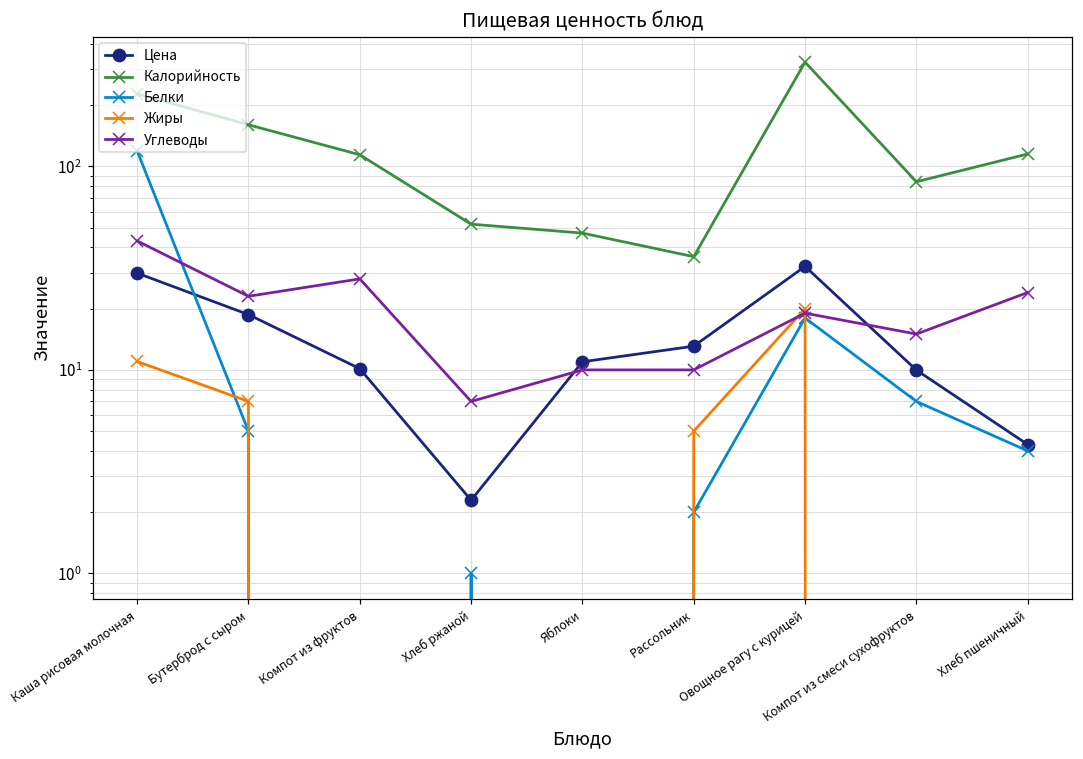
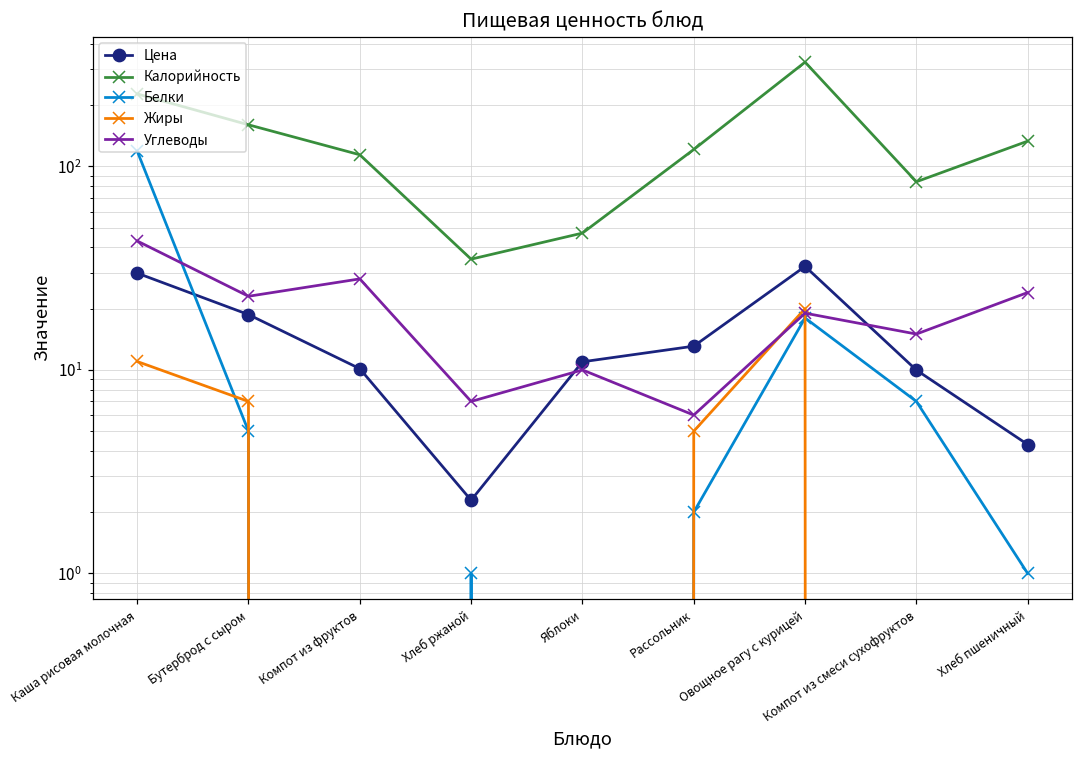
  {
    "Цена": {
      "Каша рисовая молочная": 30,
      "Бутерброд с сыром": 19,
      "Компот из фруктов": 10,
      "Хлеб ржаной": 2.3,
      "Яблоки": 11,
      "Рассольник": 13,
      "Овощное рагу с курицей": 32,
      "Компот из смеси сухофруктов": 10,
      "Хлеб пшеничный": 4.3
    },
    "Калорийность": {
      "Бутерброд с сыром": 160,
      "Компот из фруктов": 110,
-     "Хлеб ржаной": 52,
+     "Хлеб ржаной": 35,
      "Яблоки": 47,
-     "Рассольник": 36,
+     "Рассольник": 120,
      "Овощное рагу с курицей": 330,
      "Компот из смеси сухофруктов": 80,
-     "Хлеб пшеничный": 120
+     "Хлеб пшеничный": 130
    },
    "Белки": {
      "Бутерброд с сыром": 5,
      "Хлеб ржаной": 1,
      "Рассольник": 2,
      "Овощное рагу с курицей": 18,
      "Компот из смеси сухофруктов": 7,
-     "Хлеб пшеничный": 4
+     "Хлеб пшеничный": 1
    },
    "Жиры": {
      "Каша рисовая молочная": 11,
      "Бутерброд с сыром": 7,
      "Рассольник": 5,
      "Овощное рагу с курицей": 20
    },
    "Углеводы": {
      "Каша рисовая молочная": 43,
      "Бутерброд с сыром": 23,
      "Компот из фруктов": 28,
      "Хлеб ржаной": 7,
      "Яблоки": 10,
-     "Рассольник": 10,
+     "Рассольник": 6,
      "Овощное рагу с курицей": 19,
      "Компот из смеси сухофруктов": 15,
      "Хлеб пшеничный": 24
    }
  }
